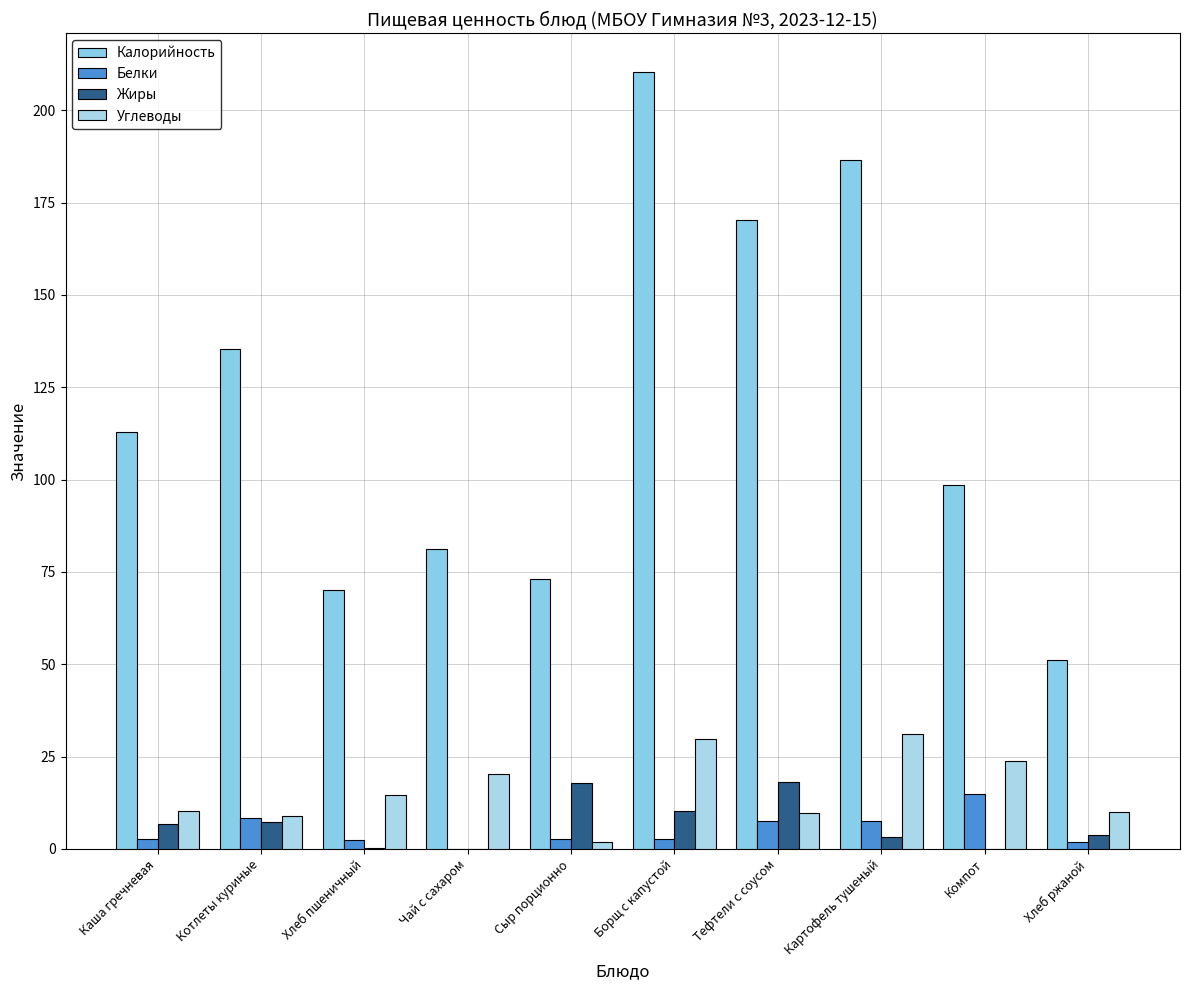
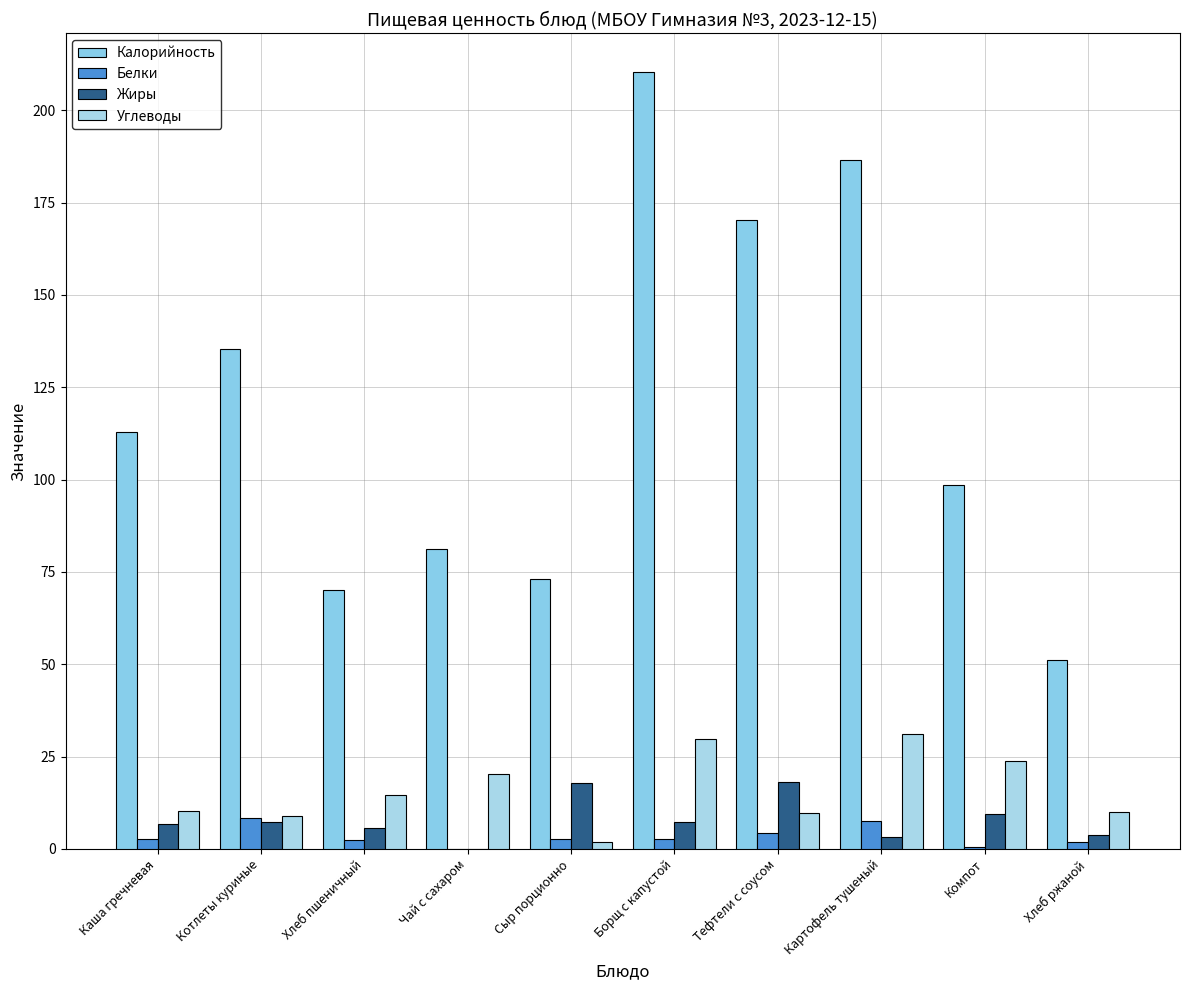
  {
    "Белки": {
      "Каша гречневая": 3,
      "Котлеты куриные": 9,
      "Хлеб пшеничный": 2,
      "Чай с сахаром": 0,
      "Сыр порционно": 3,
      "Борщ с капустой": 3,
-     "Тефтели с соусом": 8,
+     "Тефтели с соусом": 4,
      "Картофель тушеный": 8,
-     "Компот": 15,
+     "Компот": 1,
      "Хлеб ржаной": 2
    },
    "Жиры": {
      "Каша гречневая": 7,
      "Котлеты куриные": 7,
-     "Хлеб пшеничный": 0,
+     "Хлеб пшеничный": 6,
      "Чай с сахаром": 0,
      "Сыр порционно": 18,
-     "Борщ с капустой": 10,
+     "Борщ с капустой": 7,
      "Тефтели с соусом": 18,
      "Картофель тушеный": 3,
-     "Компот": 0,
+     "Компот": 10,
      "Хлеб ржаной": 4
    }
  }
